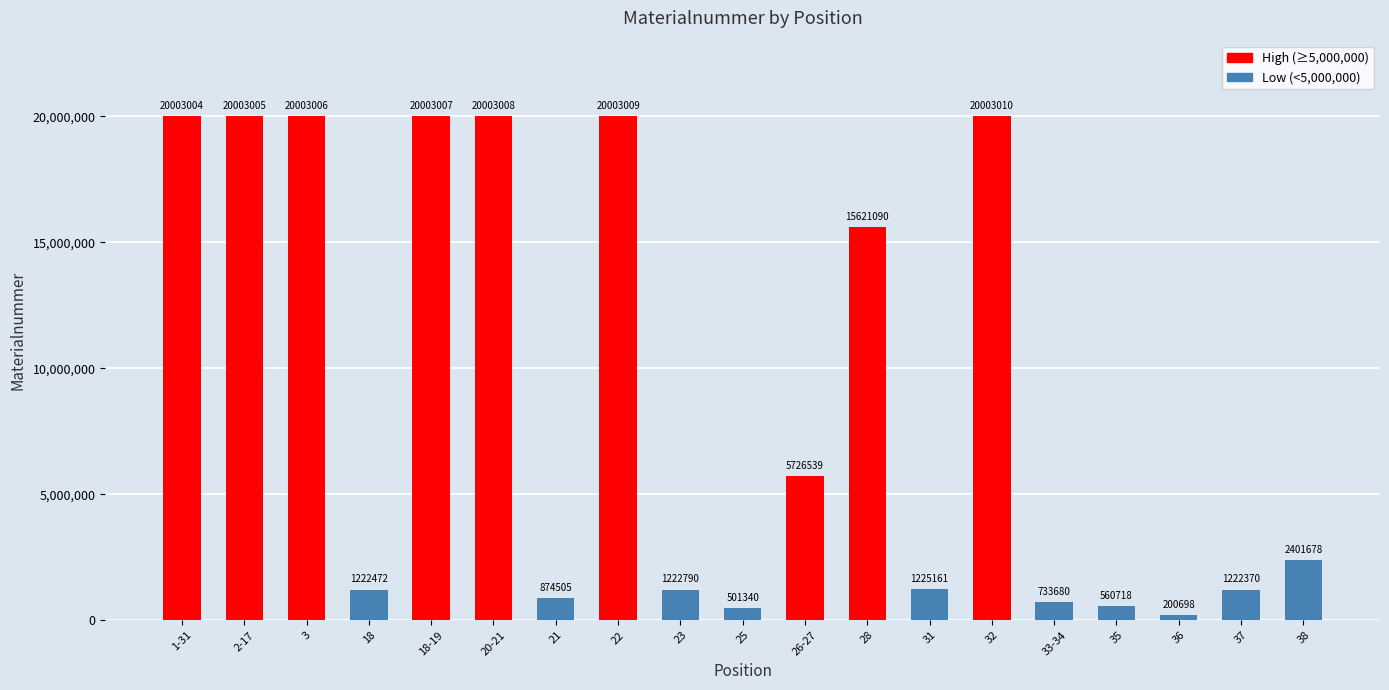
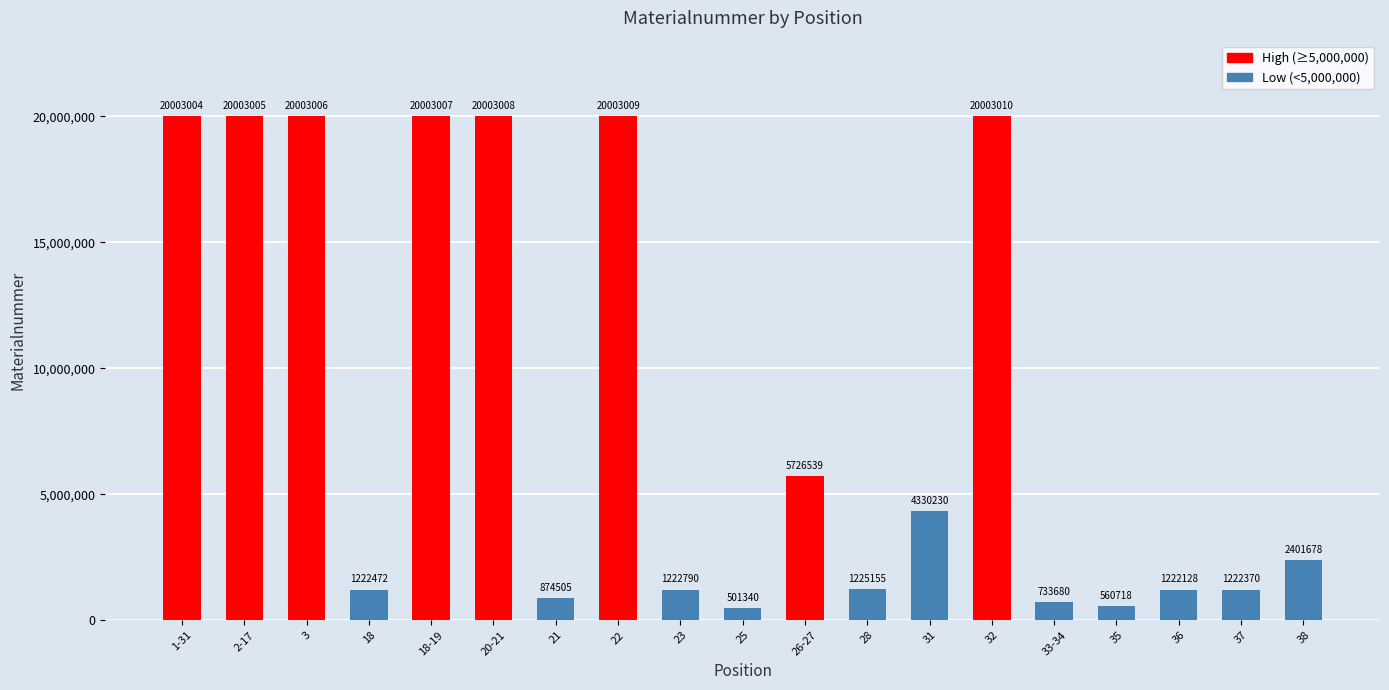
  {
    "1-31": 20003004,
    "2-17": 20003005,
    "3": 20003006,
    "18": 1222472,
    "18-19": 20003007,
    "20-21": 20003008,
    "21": 874505,
    "22": 20003009,
    "23": 1222790,
    "25": 501340,
    "26-27": 5726539,
-   "28": 15621090,
-   "31": 1225161,
+   "28": 1225155,
+   "31": 4330230,
    "32": 20003010,
    "33-34": 733680,
    "35": 560718,
-   "36": 200698,
+   "36": 1222128,
    "37": 1222370,
    "38": 2401678
  }
